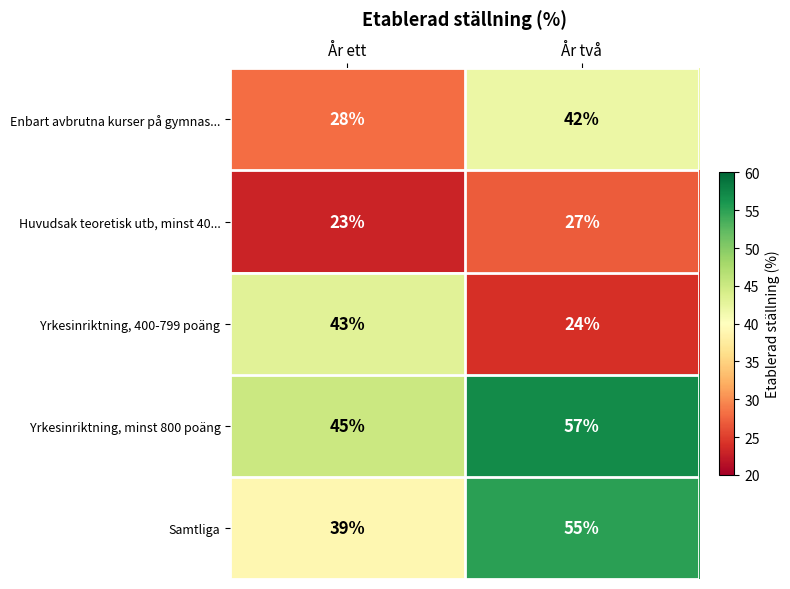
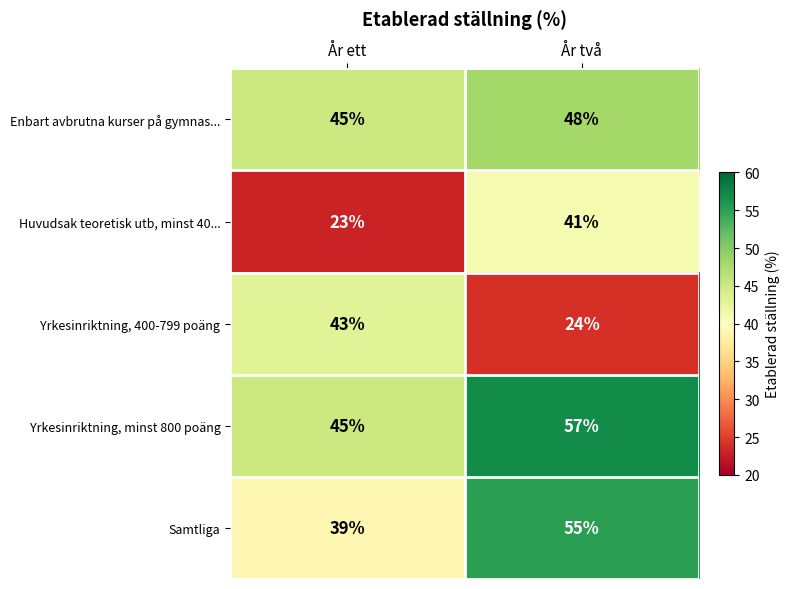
  {
    "Enbart avbrutna kurser på gymnas...": {
-     "År ett": "28%",
-     "År två": "42%"
+     "År ett": "45%",
+     "År två": "48%"
    },
    "Huvudsak teoretisk utb, minst 40...": {
      "År ett": "23%",
-     "År två": "27%"
+     "År två": "41%"
    },
    "Yrkesinriktning, 400-799 poäng": {
      "År ett": "43%",
      "År två": "24%"
    },
    "Yrkesinriktning, minst 800 poäng": {
      "År ett": "45%",
      "År två": "57%"
    },
    "Samtliga": {
      "År ett": "39%",
      "År två": "55%"
    }
  }
